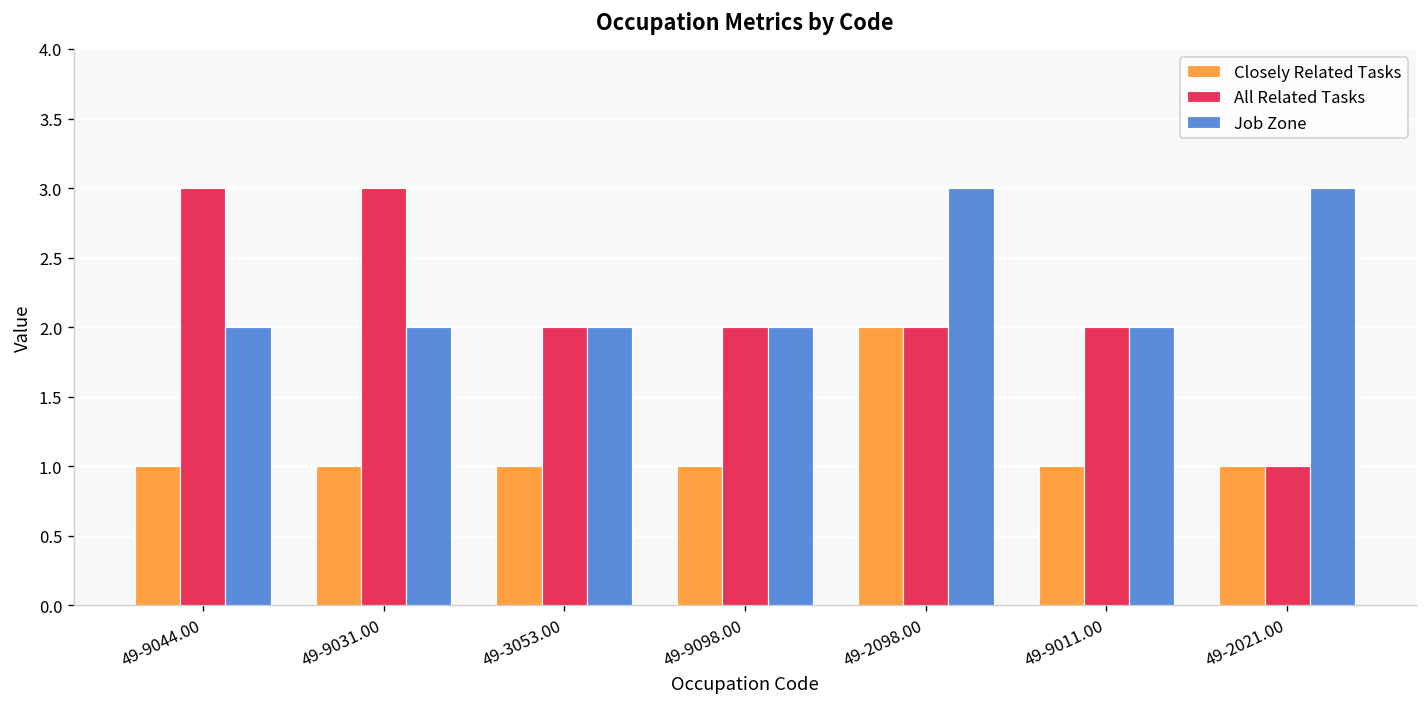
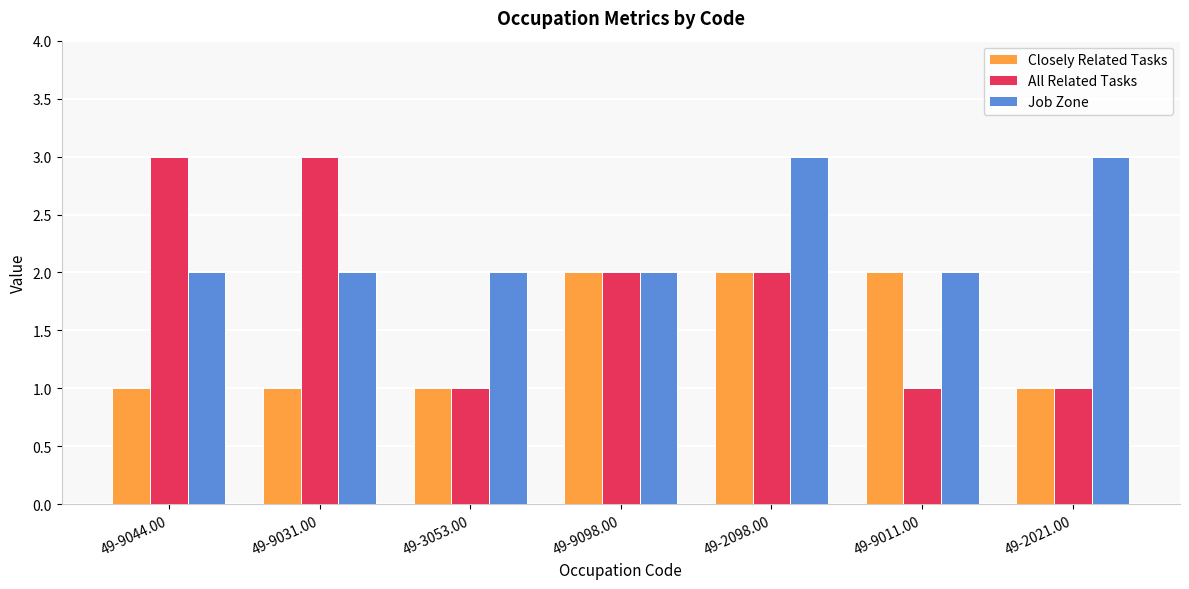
  {
    "Closely Related Tasks": {
      "49-9044.00": 1,
      "49-9031.00": 1,
      "49-3053.00": 1,
-     "49-9098.00": 1,
+     "49-9098.00": 2,
      "49-2098.00": 2,
-     "49-9011.00": 1,
+     "49-9011.00": 2,
      "49-2021.00": 1
    },
    "All Related Tasks": {
      "49-9044.00": 3,
      "49-9031.00": 3,
-     "49-3053.00": 2,
+     "49-3053.00": 1,
      "49-9098.00": 2,
      "49-2098.00": 2,
-     "49-9011.00": 2,
+     "49-9011.00": 1,
      "49-2021.00": 1
    },
    "Job Zone": {
      "49-9044.00": 2,
      "49-9031.00": 2,
      "49-3053.00": 2,
      "49-9098.00": 2,
      "49-2098.00": 3,
      "49-9011.00": 2,
      "49-2021.00": 3
    }
  }
